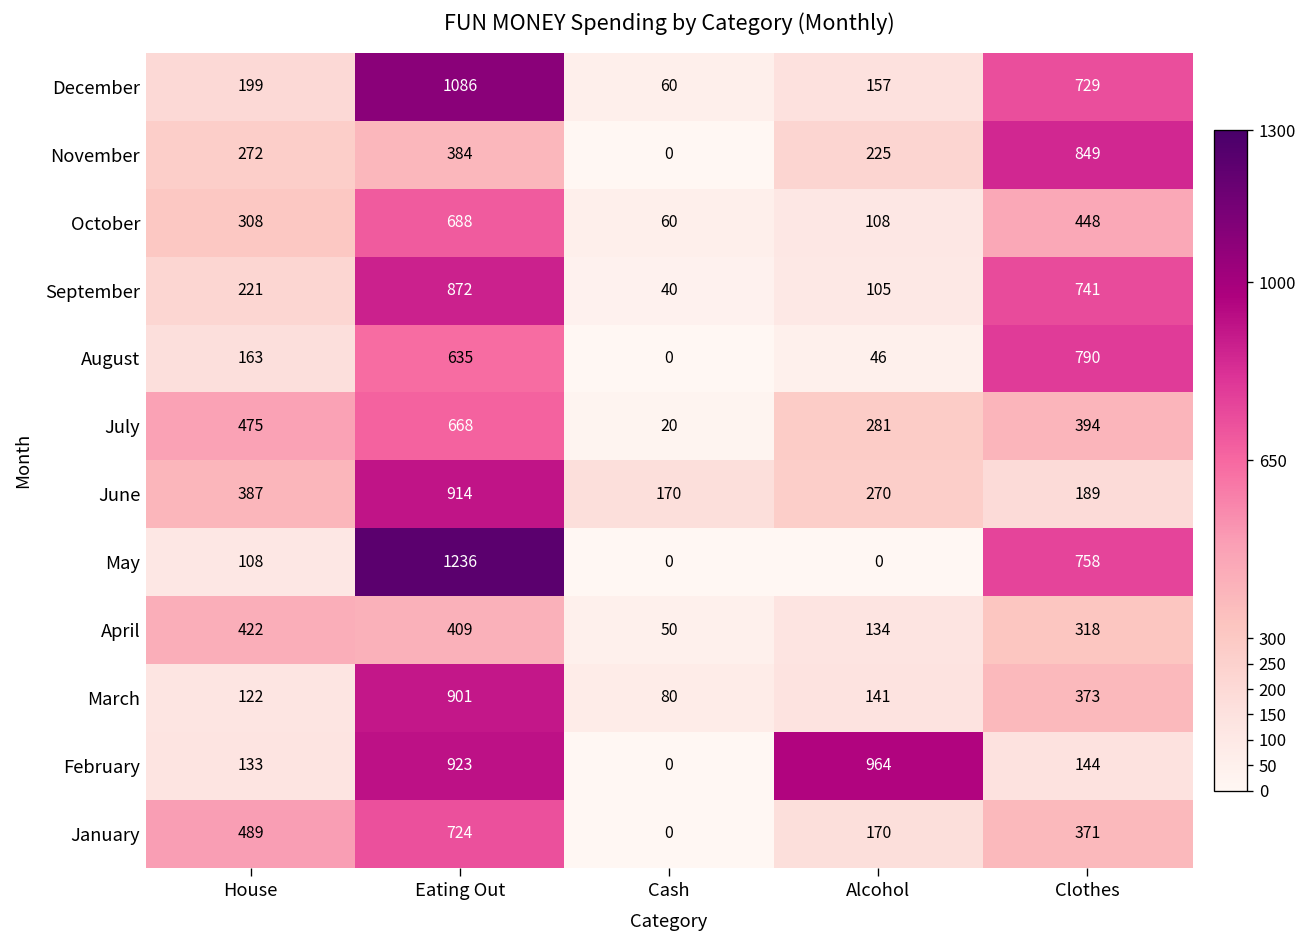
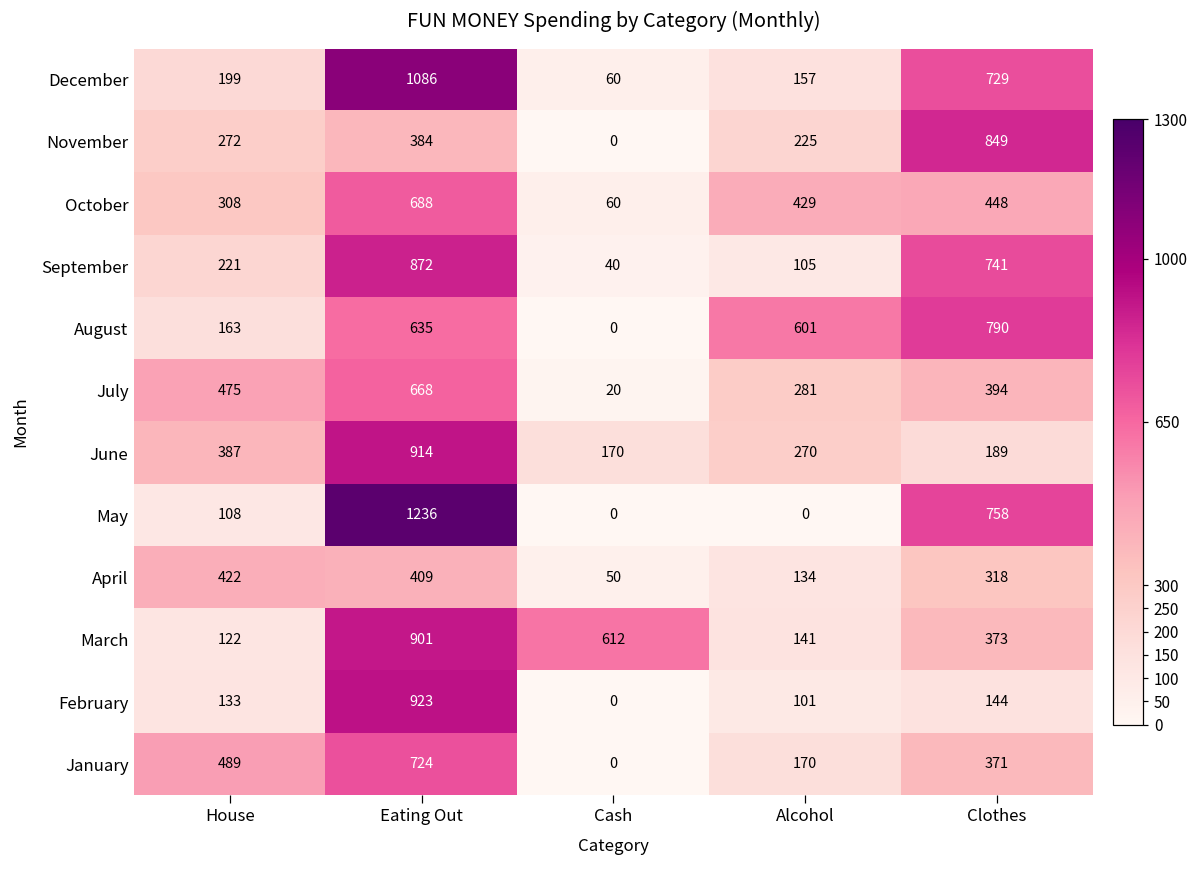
  {
    "December": {
      "House": 199,
      "Eating Out": 1086,
      "Cash": 60,
      "Alcohol": 157,
      "Clothes": 729
    },
    "November": {
      "House": 272,
      "Eating Out": 384,
      "Cash": 0,
      "Alcohol": 225,
      "Clothes": 849
    },
    "October": {
      "House": 308,
      "Eating Out": 688,
      "Cash": 60,
-     "Alcohol": 108,
+     "Alcohol": 429,
      "Clothes": 448
    },
    "September": {
      "House": 221,
      "Eating Out": 872,
      "Cash": 40,
      "Alcohol": 105,
      "Clothes": 741
    },
    "August": {
      "House": 163,
      "Eating Out": 635,
      "Cash": 0,
-     "Alcohol": 46,
+     "Alcohol": 601,
      "Clothes": 790
    },
    "July": {
      "House": 475,
      "Eating Out": 668,
      "Cash": 20,
      "Alcohol": 281,
      "Clothes": 394
    },
    "June": {
      "House": 387,
      "Eating Out": 914,
      "Cash": 170,
      "Alcohol": 270,
      "Clothes": 189
    },
    "May": {
      "House": 108,
      "Eating Out": 1236,
      "Cash": 0,
      "Alcohol": 0,
      "Clothes": 758
    },
    "April": {
      "House": 422,
      "Eating Out": 409,
      "Cash": 50,
      "Alcohol": 134,
      "Clothes": 318
    },
    "March": {
      "House": 122,
      "Eating Out": 901,
-     "Cash": 80,
+     "Cash": 612,
      "Alcohol": 141,
      "Clothes": 373
    },
    "February": {
      "House": 133,
      "Eating Out": 923,
      "Cash": 0,
-     "Alcohol": 964,
+     "Alcohol": 101,
      "Clothes": 144
    },
    "January": {
      "House": 489,
      "Eating Out": 724,
      "Cash": 0,
      "Alcohol": 170,
      "Clothes": 371
    }
  }
